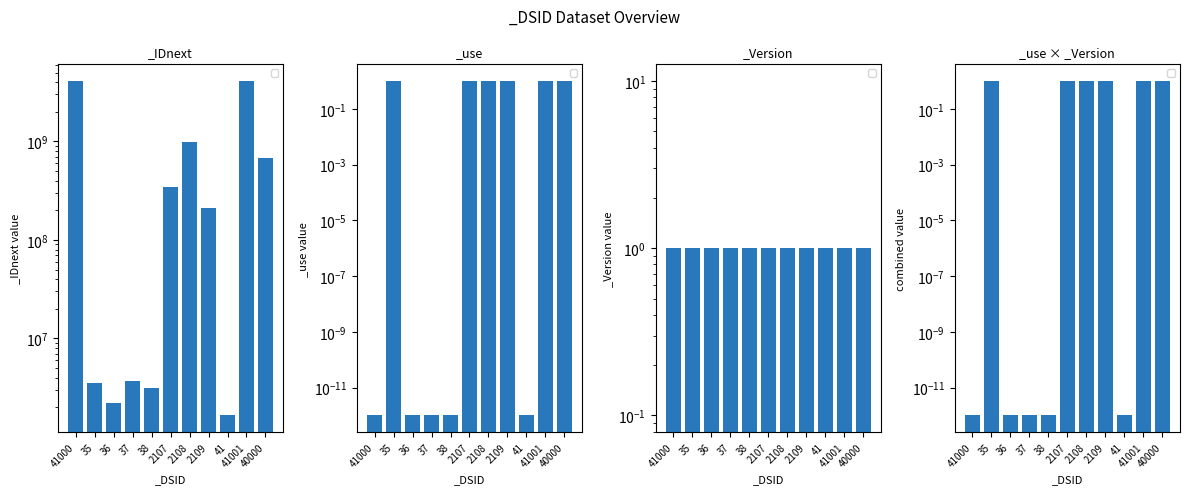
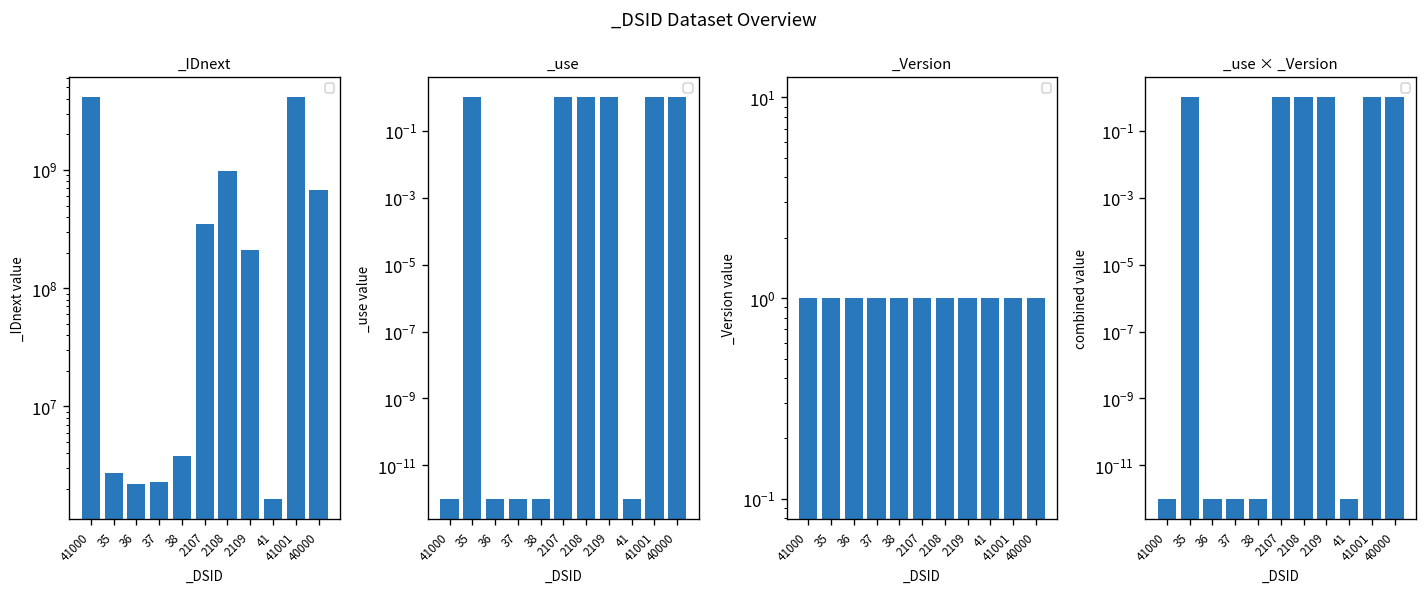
  {
    "_IDnext": {
      "41000": 4100000000,
-     "35": 3500000,
+     "35": 2700000,
      "36": 2200000,
-     "37": 3700000,
-     "38": 3200000,
+     "37": 2300000,
+     "38": 3800000,
      "2107": 350000000,
      "2108": 1000000000,
      "2109": 210000000,
      "41": 1700000,
      "41001": 4100000000,
      "40000": 700000000
    },
    "_use": {
      "41000": 0.000000000001,
      "35": 1.0,
      "36": 0.000000000001,
      "37": 0.000000000001,
      "38": 0.000000000001,
      "2107": 1.0,
      "2108": 1.0,
      "2109": 1.0,
      "41": 0.000000000001,
      "41001": 1.0,
      "40000": 1.0
    },
    "_Version": {
      "41000": 1.0,
      "35": 1.0,
      "36": 1.0,
      "37": 1.0,
      "38": 1.0,
      "2107": 1.0,
      "2108": 1.0,
      "2109": 1.0,
      "41": 1.0,
      "41001": 1.0,
      "40000": 1.0
    },
    "_use × _Version": {
      "41000": 0.000000000001,
      "35": 1.0,
      "36": 0.000000000001,
      "37": 0.000000000001,
      "38": 0.000000000001,
      "2107": 1.0,
      "2108": 1.0,
      "2109": 1.0,
      "41": 0.000000000001,
      "41001": 1.0,
      "40000": 1.0
    }
  }
